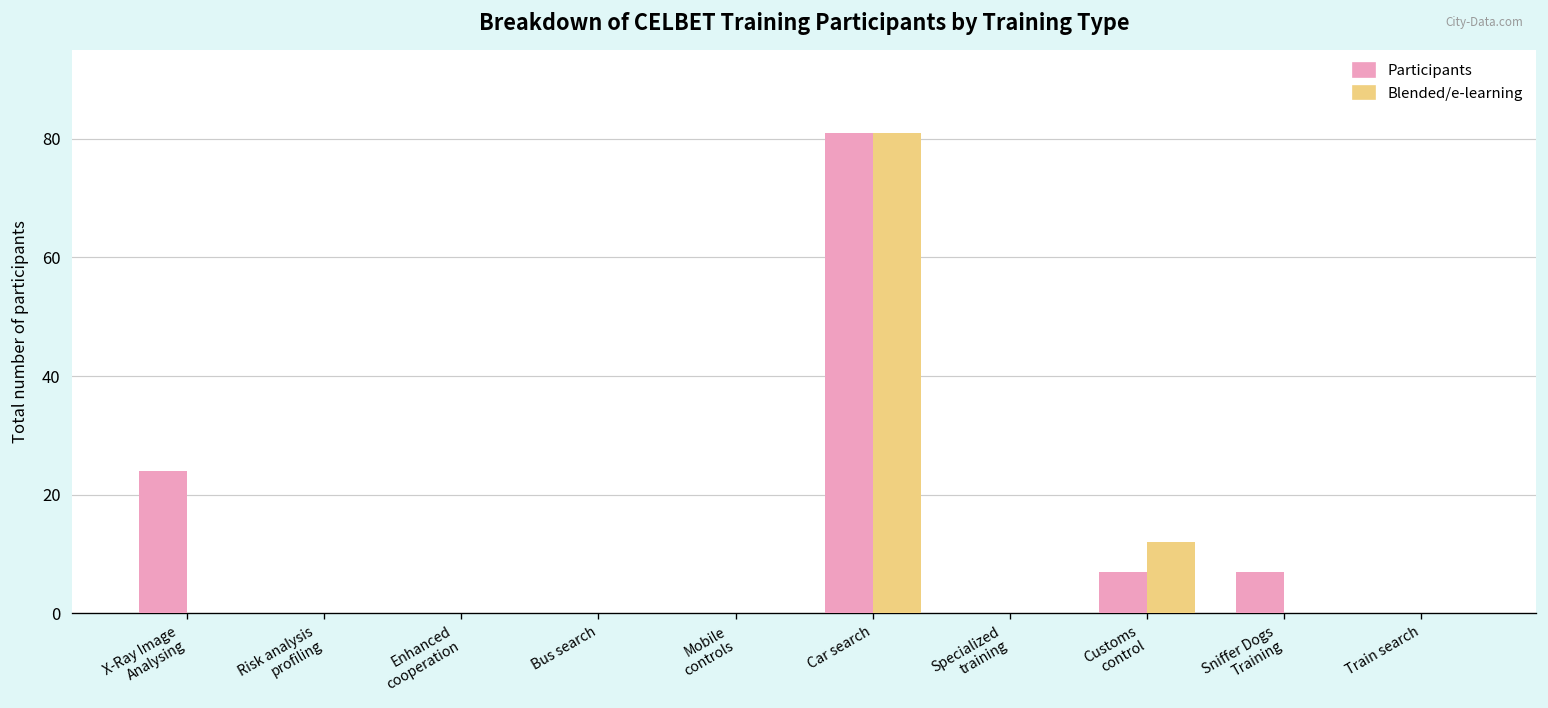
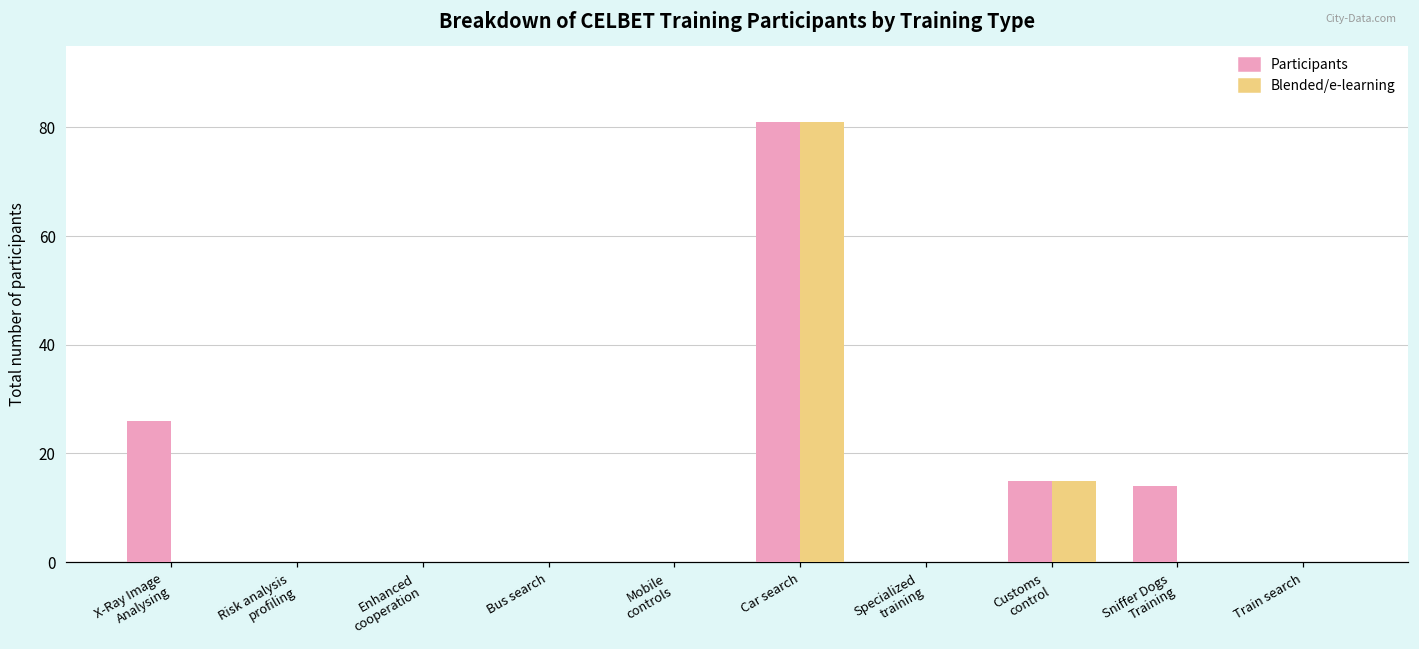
  {
    "Participants": {
-     "X-Ray Image Analysing": 24,
+     "X-Ray Image Analysing": 26,
      "Risk analysis profiling": 0,
      "Enhanced cooperation": 0,
      "Bus search": 0,
      "Mobile controls": 0,
      "Car search": 81,
      "Specialized training": 0,
-     "Customs control": 7,
-     "Sniffer Dogs Training": 7,
+     "Customs control": 15,
+     "Sniffer Dogs Training": 14,
      "Train search": 0
    },
    "Blended/e-learning": {
      "X-Ray Image Analysing": 0,
      "Risk analysis profiling": 0,
      "Enhanced cooperation": 0,
      "Bus search": 0,
      "Mobile controls": 0,
      "Car search": 81,
      "Specialized training": 0,
-     "Customs control": 12,
+     "Customs control": 15,
      "Sniffer Dogs Training": 0,
      "Train search": 0
    }
  }
